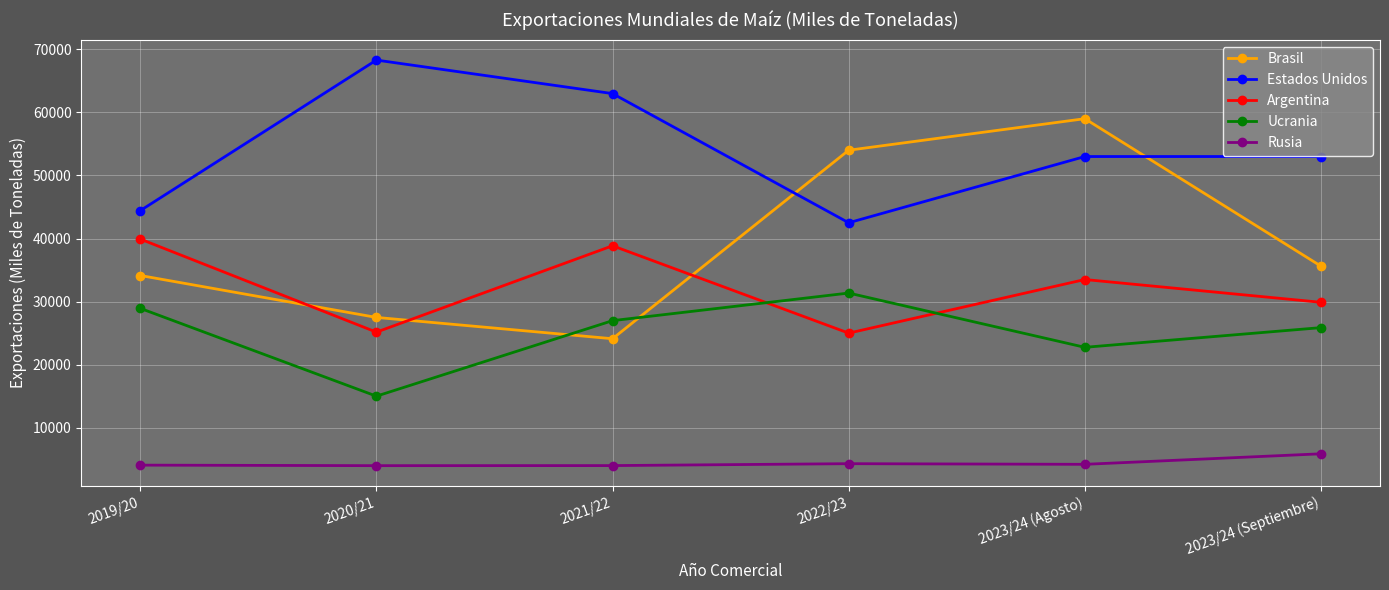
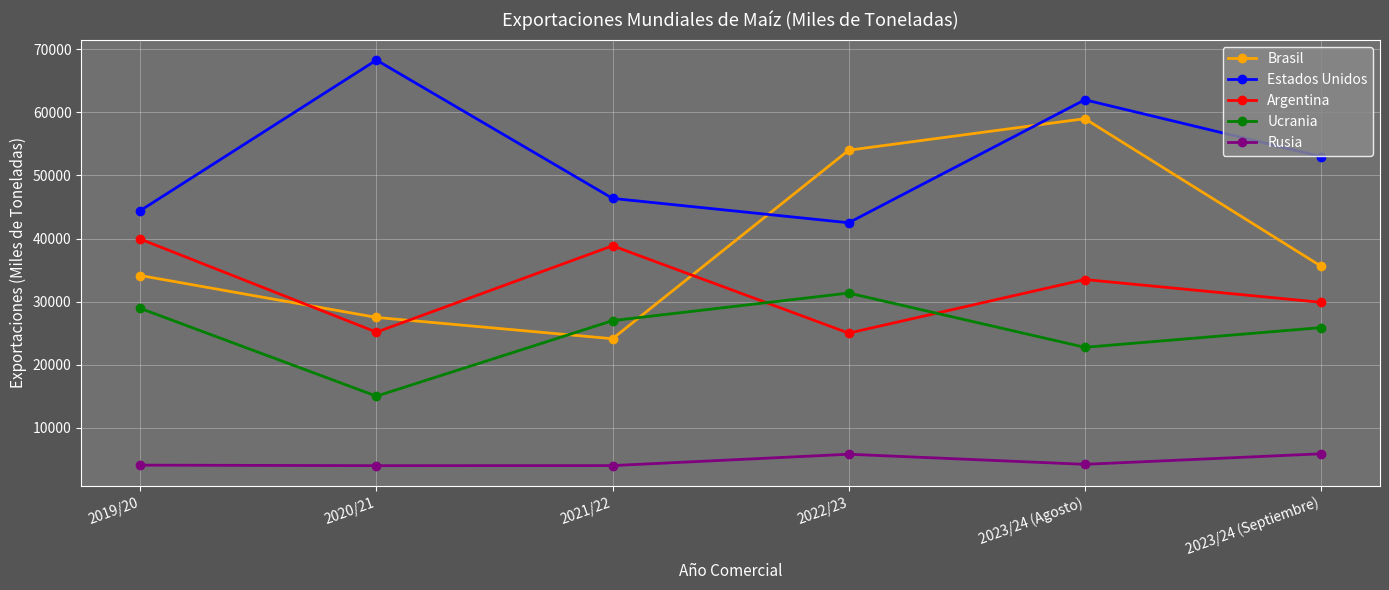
  {
    "Brasil": {
      "2019/20": 34000,
      "2020/21": 27000,
      "2021/22": 24000,
      "2022/23": 54000,
      "2023/24 (Agosto)": 59000,
      "2023/24 (Septiembre)": 36000
    },
    "Estados Unidos": {
      "2019/20": 44000,
      "2020/21": 68000,
-     "2021/22": 63000,
+     "2021/22": 46000,
      "2022/23": 43000,
-     "2023/24 (Agosto)": 53000,
+     "2023/24 (Agosto)": 62000,
      "2023/24 (Septiembre)": 53000
    },
    "Argentina": {
      "2019/20": 40000,
      "2020/21": 25000,
      "2021/22": 39000,
      "2022/23": 25000,
      "2023/24 (Agosto)": 34000,
      "2023/24 (Septiembre)": 30000
    },
    "Ucrania": {
      "2019/20": 29000,
      "2020/21": 15000,
      "2021/22": 27000,
      "2022/23": 31000,
      "2023/24 (Agosto)": 23000,
      "2023/24 (Septiembre)": 26000
    },
    "Rusia": {
      "2019/20": 4000,
      "2020/21": 4000,
      "2021/22": 4000,
-     "2022/23": 4000,
+     "2022/23": 6000,
      "2023/24 (Agosto)": 4000,
      "2023/24 (Septiembre)": 6000
    }
  }
